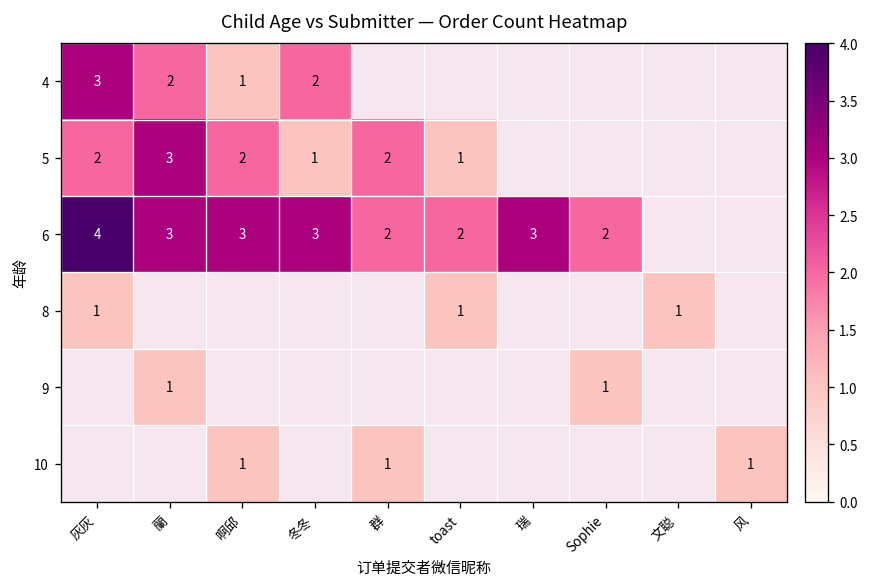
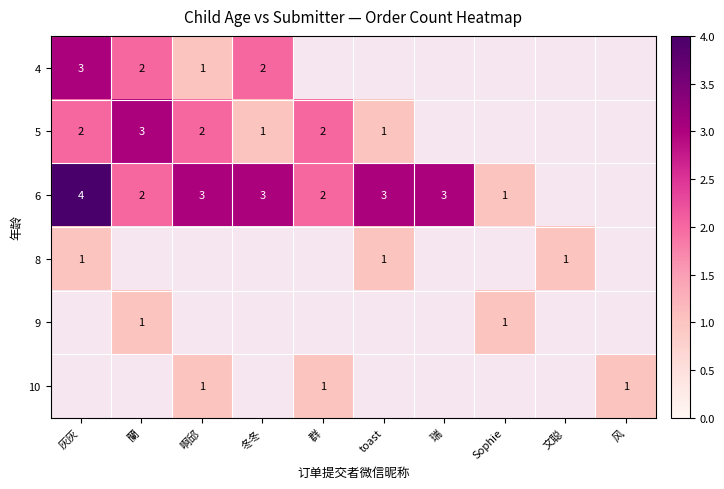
  {
    "4": {
      "灰灰": 3,
      "蘭": 2,
      "啊邱": 1,
      "冬冬": 2
    },
    "5": {
      "灰灰": 2,
      "蘭": 3,
      "啊邱": 2,
      "冬冬": 1,
      "群": 2,
      "toast": 1
    },
    "6": {
      "灰灰": 4,
-     "蘭": 3,
+     "蘭": 2,
      "啊邱": 3,
      "冬冬": 3,
      "群": 2,
-     "toast": 2,
+     "toast": 3,
      "瑞": 3,
-     "Sophie": 2
+     "Sophie": 1
    },
    "8": {
      "灰灰": 1,
      "toast": 1,
      "文聪": 1
    },
    "9": {
      "蘭": 1,
      "Sophie": 1
    },
    "10": {
      "啊邱": 1,
      "群": 1,
      "风": 1
    }
  }
